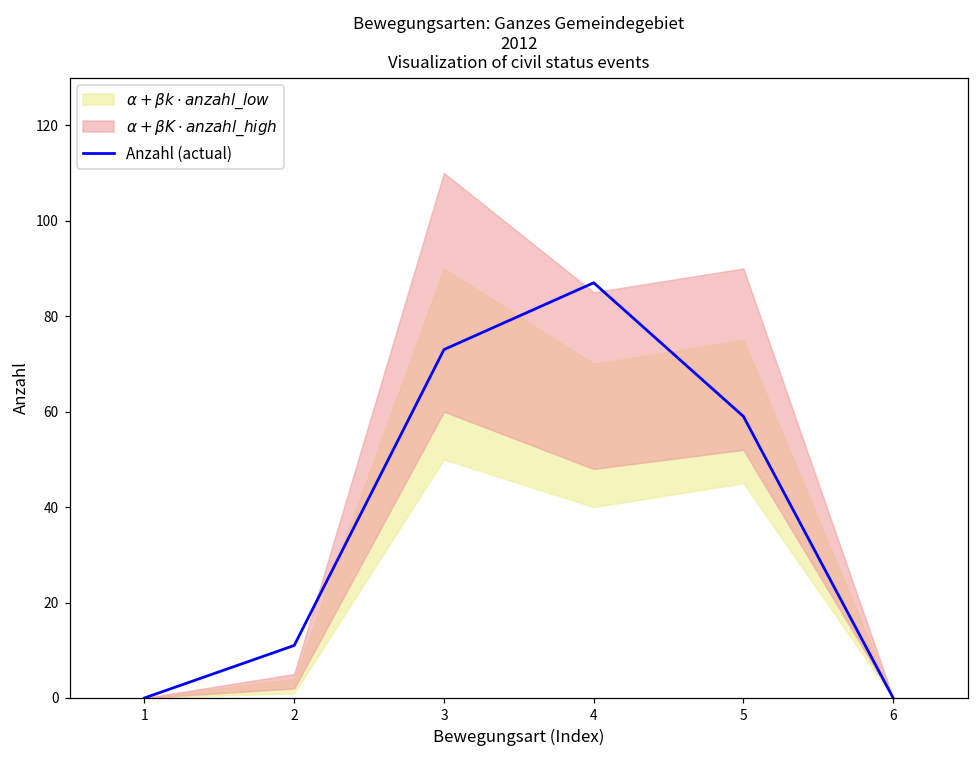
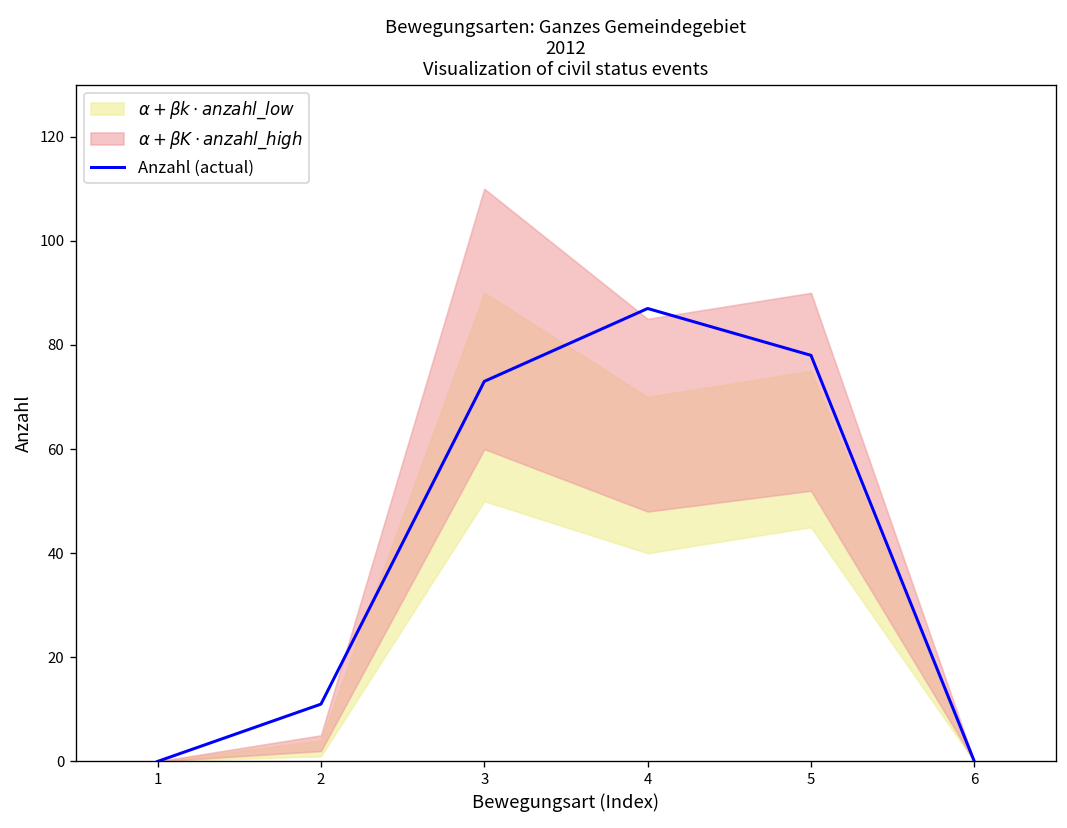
  {
    "Anzahl (actual)": {
      "2": 11,
      "3": 73,
      "4": 87,
-     "5": 59
+     "5": 78
    }
  }
